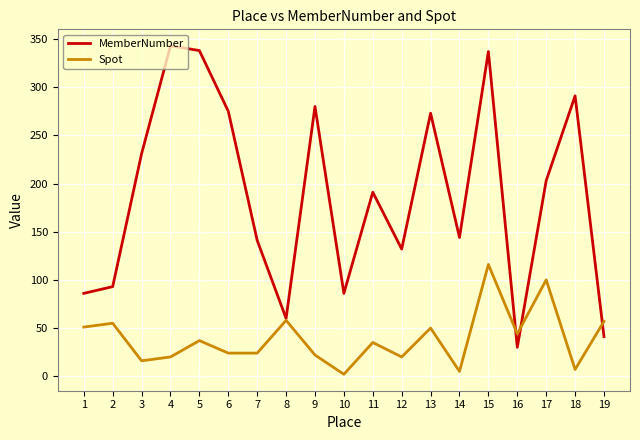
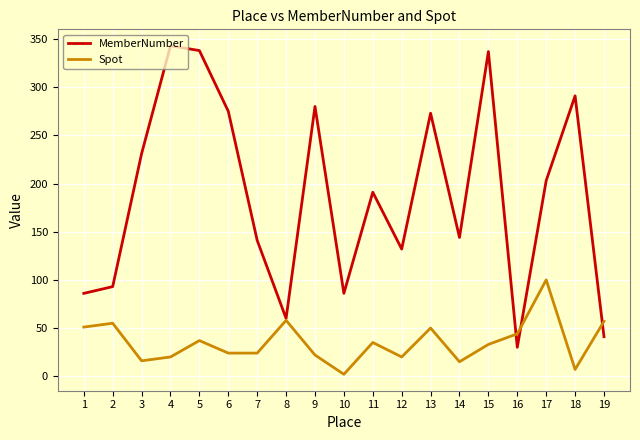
  {
    "MemberNumber": {
      "1": 90,
      "2": 90,
      "3": 230,
      "5": 340,
      "6": 280,
      "7": 140,
      "9": 280,
      "10": 90,
      "11": 190,
      "12": 130,
      "13": 270,
      "14": 140,
      "15": 340,
      "16": 30,
      "17": 200,
      "18": 290,
      "19": 40
    },
    "Spot": {
      "1": 50,
      "2": 60,
      "3": 20,
      "4": 20,
      "5": 40,
      "6": 20,
      "7": 20,
      "9": 20,
      "10": 0,
      "11": 40,
      "12": 20,
      "13": 50,
-     "14": 10,
-     "15": 120,
+     "14": 20,
+     "15": 30,
      "16": 40,
      "17": 100,
      "18": 10,
      "19": 60
    }
  }
